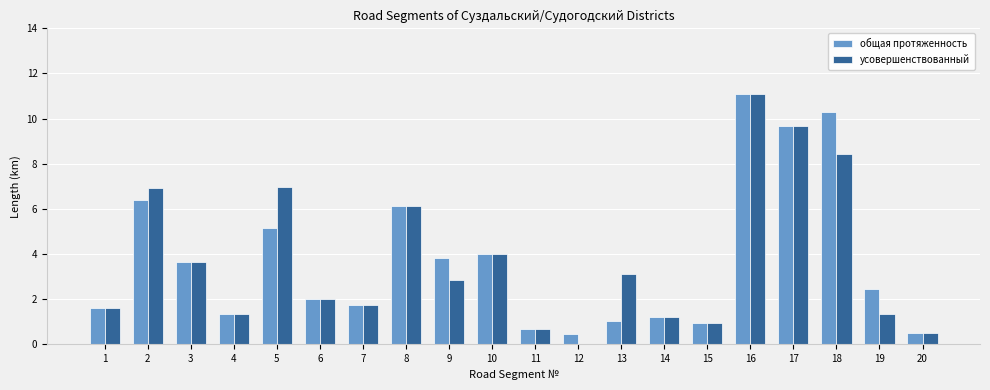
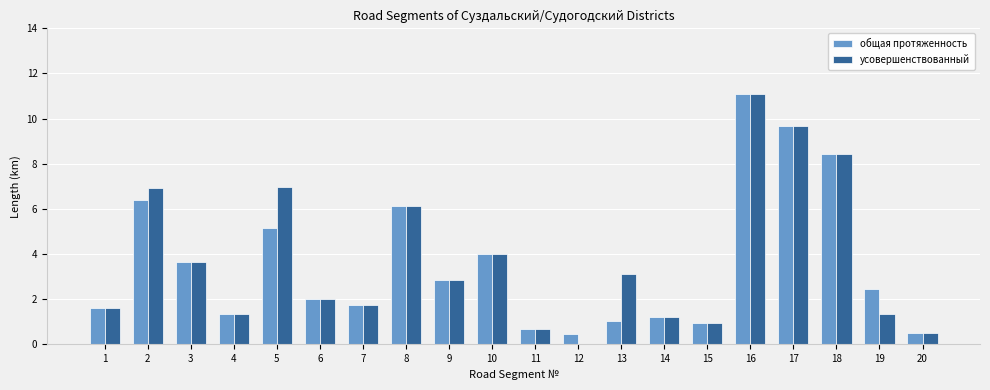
  {
    "общая протяженность": {
      "1": 1.6,
      "2": 6.4,
      "3": 3.7,
      "4": 1.3,
      "5": 5.2,
      "6": 2.0,
      "7": 1.7,
      "8": 6.1,
-     "9": 3.8,
+     "9": 2.9,
      "10": 4.0,
      "11": 0.7,
      "12": 0.5,
      "13": 1.0,
      "14": 1.2,
      "15": 0.9,
      "16": 11.1,
      "17": 9.7,
-     "18": 10.3,
+     "18": 8.4,
      "19": 2.4,
      "20": 0.5
    },
    "усовершенствованный": {
      "1": 1.6,
      "2": 6.9,
      "3": 3.7,
      "4": 1.3,
      "5": 6.9,
      "6": 2.0,
      "7": 1.7,
      "8": 6.1,
      "9": 2.9,
      "10": 4.0,
      "11": 0.7,
      "12": 0.0,
      "13": 3.1,
      "14": 1.2,
      "15": 0.9,
      "16": 11.1,
      "17": 9.7,
      "18": 8.4,
      "19": 1.3,
      "20": 0.5
    }
  }
